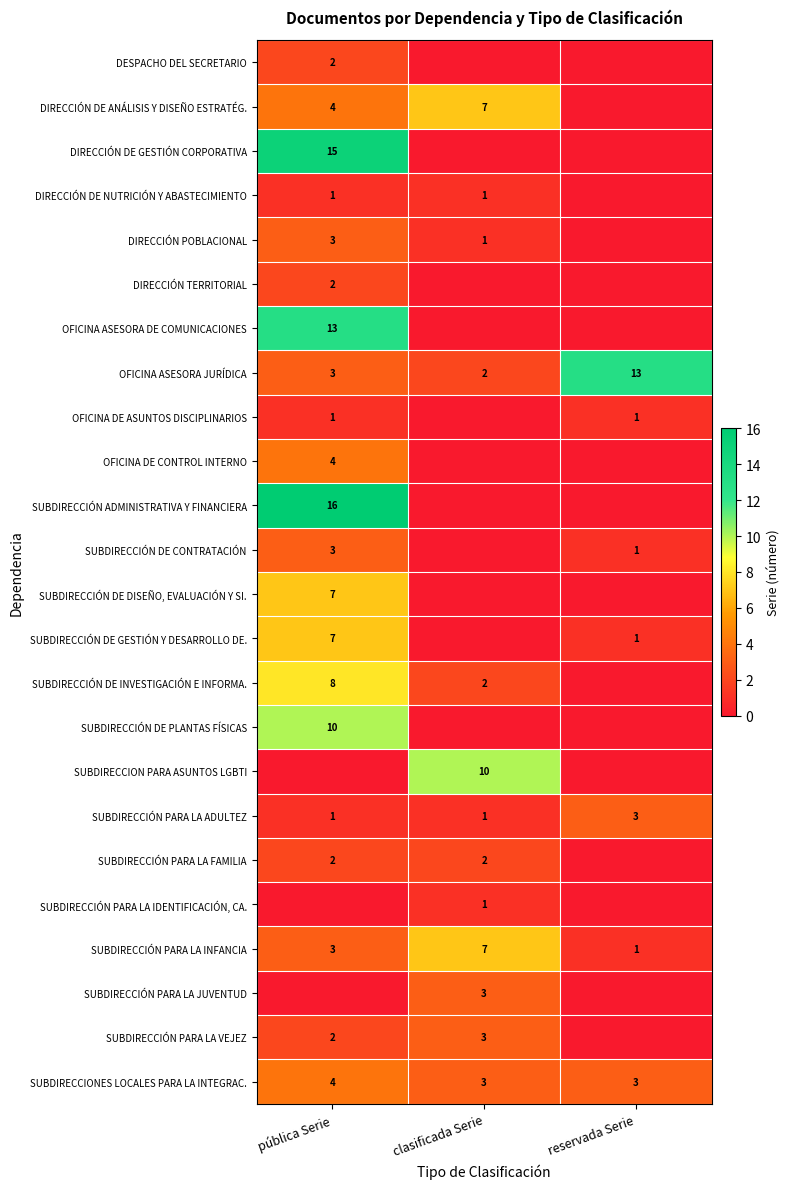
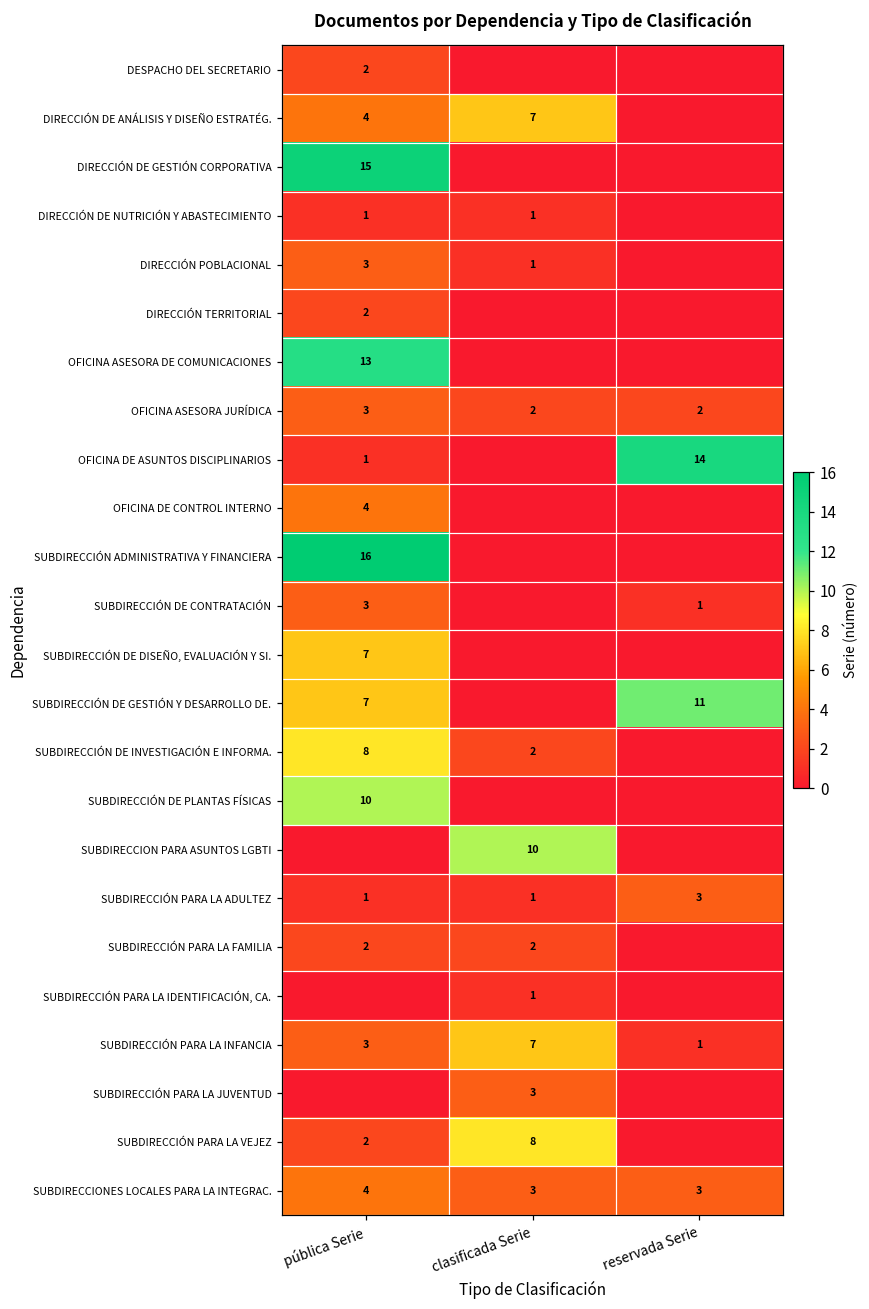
  {
    "DESPACHO DEL SECRETARIO": {
      "pública Serie": 2
    },
    "DIRECCIÓN DE ANÁLISIS Y DISEÑO ESTRATÉG.": {
      "pública Serie": 4,
      "clasificada Serie": 7
    },
    "DIRECCIÓN DE GESTIÓN CORPORATIVA": {
      "pública Serie": 15
    },
    "DIRECCIÓN DE NUTRICIÓN Y ABASTECIMIENTO": {
      "pública Serie": 1,
      "clasificada Serie": 1
    },
    "DIRECCIÓN POBLACIONAL": {
      "pública Serie": 3,
      "clasificada Serie": 1
    },
    "DIRECCIÓN TERRITORIAL": {
      "pública Serie": 2
    },
    "OFICINA ASESORA DE COMUNICACIONES": {
      "pública Serie": 13
    },
    "OFICINA ASESORA JURÍDICA": {
      "pública Serie": 3,
      "clasificada Serie": 2,
-     "reservada Serie": 13
+     "reservada Serie": 2
    },
    "OFICINA DE ASUNTOS DISCIPLINARIOS": {
      "pública Serie": 1,
-     "reservada Serie": 1
+     "reservada Serie": 14
    },
    "OFICINA DE CONTROL INTERNO": {
      "pública Serie": 4
    },
    "SUBDIRECCIÓN ADMINISTRATIVA Y FINANCIERA": {
      "pública Serie": 16
    },
    "SUBDIRECCIÓN DE CONTRATACIÓN": {
      "pública Serie": 3,
      "reservada Serie": 1
    },
    "SUBDIRECCIÓN DE DISEÑO, EVALUACIÓN Y SI.": {
      "pública Serie": 7
    },
    "SUBDIRECCIÓN DE GESTIÓN Y DESARROLLO DE.": {
      "pública Serie": 7,
-     "reservada Serie": 1
+     "reservada Serie": 11
    },
    "SUBDIRECCIÓN DE INVESTIGACIÓN E INFORMA.": {
      "pública Serie": 8,
      "clasificada Serie": 2
    },
    "SUBDIRECCIÓN DE PLANTAS FÍSICAS": {
      "pública Serie": 10
    },
    "SUBDIRECCION PARA ASUNTOS LGBTI": {
      "clasificada Serie": 10
    },
    "SUBDIRECCIÓN PARA LA ADULTEZ": {
      "pública Serie": 1,
      "clasificada Serie": 1,
      "reservada Serie": 3
    },
    "SUBDIRECCIÓN PARA LA FAMILIA": {
      "pública Serie": 2,
      "clasificada Serie": 2
    },
    "SUBDIRECCIÓN PARA LA IDENTIFICACIÓN, CA.": {
      "clasificada Serie": 1
    },
    "SUBDIRECCIÓN PARA LA INFANCIA": {
      "pública Serie": 3,
      "clasificada Serie": 7,
      "reservada Serie": 1
    },
    "SUBDIRECCIÓN PARA LA JUVENTUD": {
      "clasificada Serie": 3
    },
    "SUBDIRECCIÓN PARA LA VEJEZ": {
      "pública Serie": 2,
-     "clasificada Serie": 3
+     "clasificada Serie": 8
    },
    "SUBDIRECCIONES LOCALES PARA LA INTEGRAC.": {
      "pública Serie": 4,
      "clasificada Serie": 3,
      "reservada Serie": 3
    }
  }
